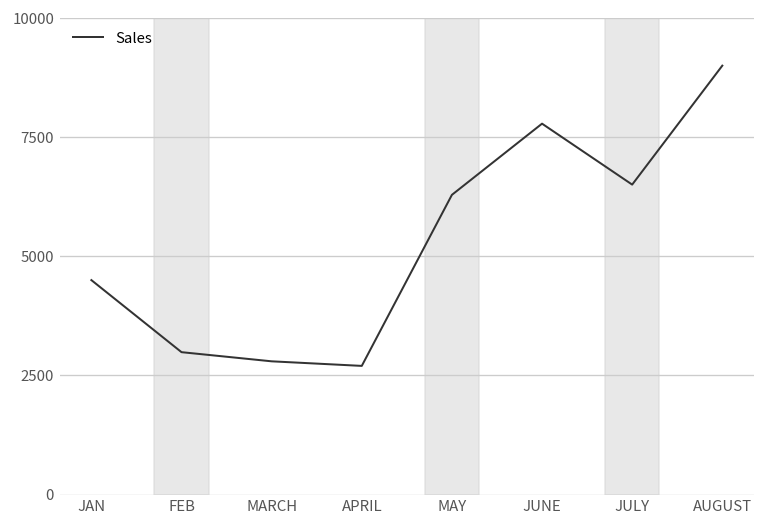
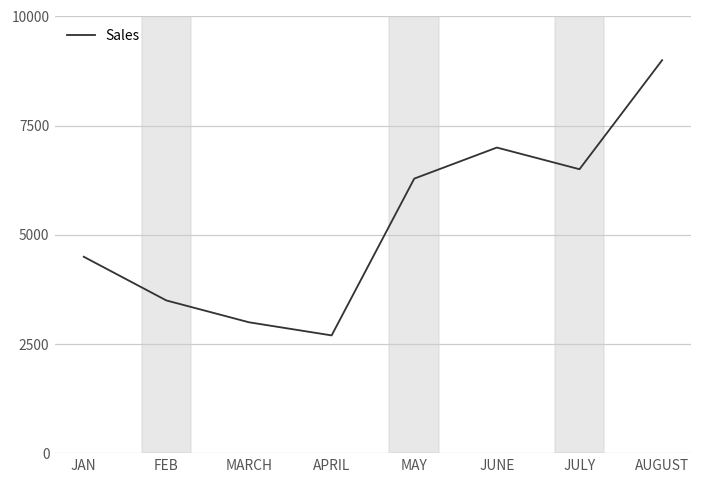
  {
    "JAN": 4500,
-   "FEB": 3000,
-   "MARCH": 2800,
+   "FEB": 3500,
+   "MARCH": 3000,
    "APRIL": 2700,
    "MAY": 6300,
-   "JUNE": 7800,
+   "JUNE": 7000,
    "JULY": 6500,
    "AUGUST": 9000
  }
